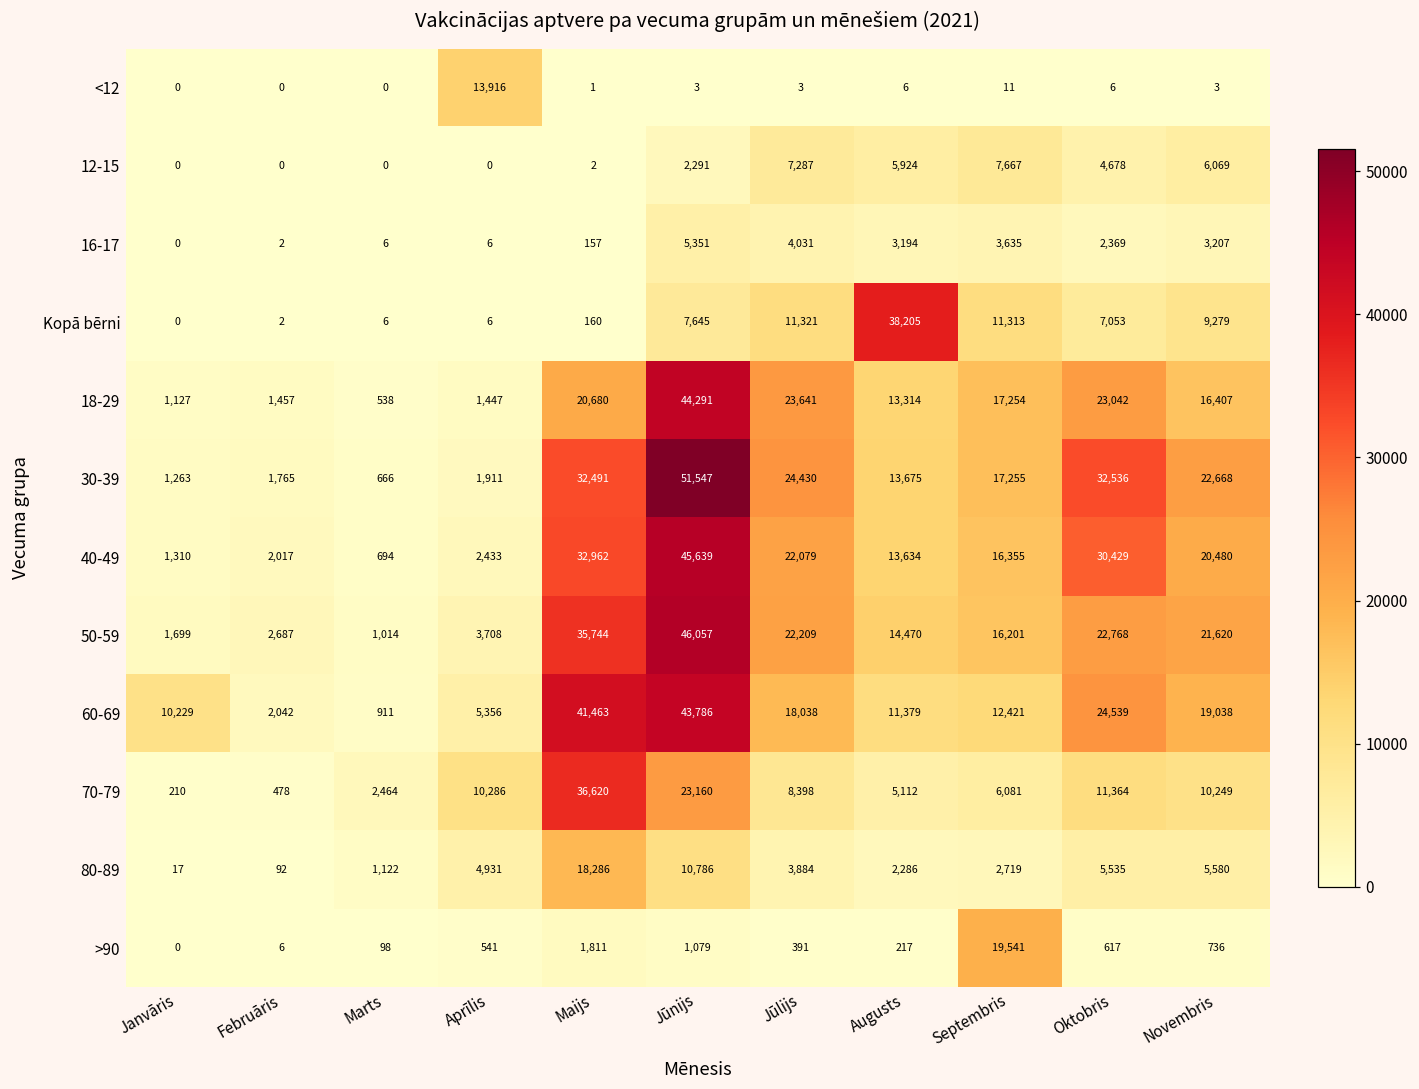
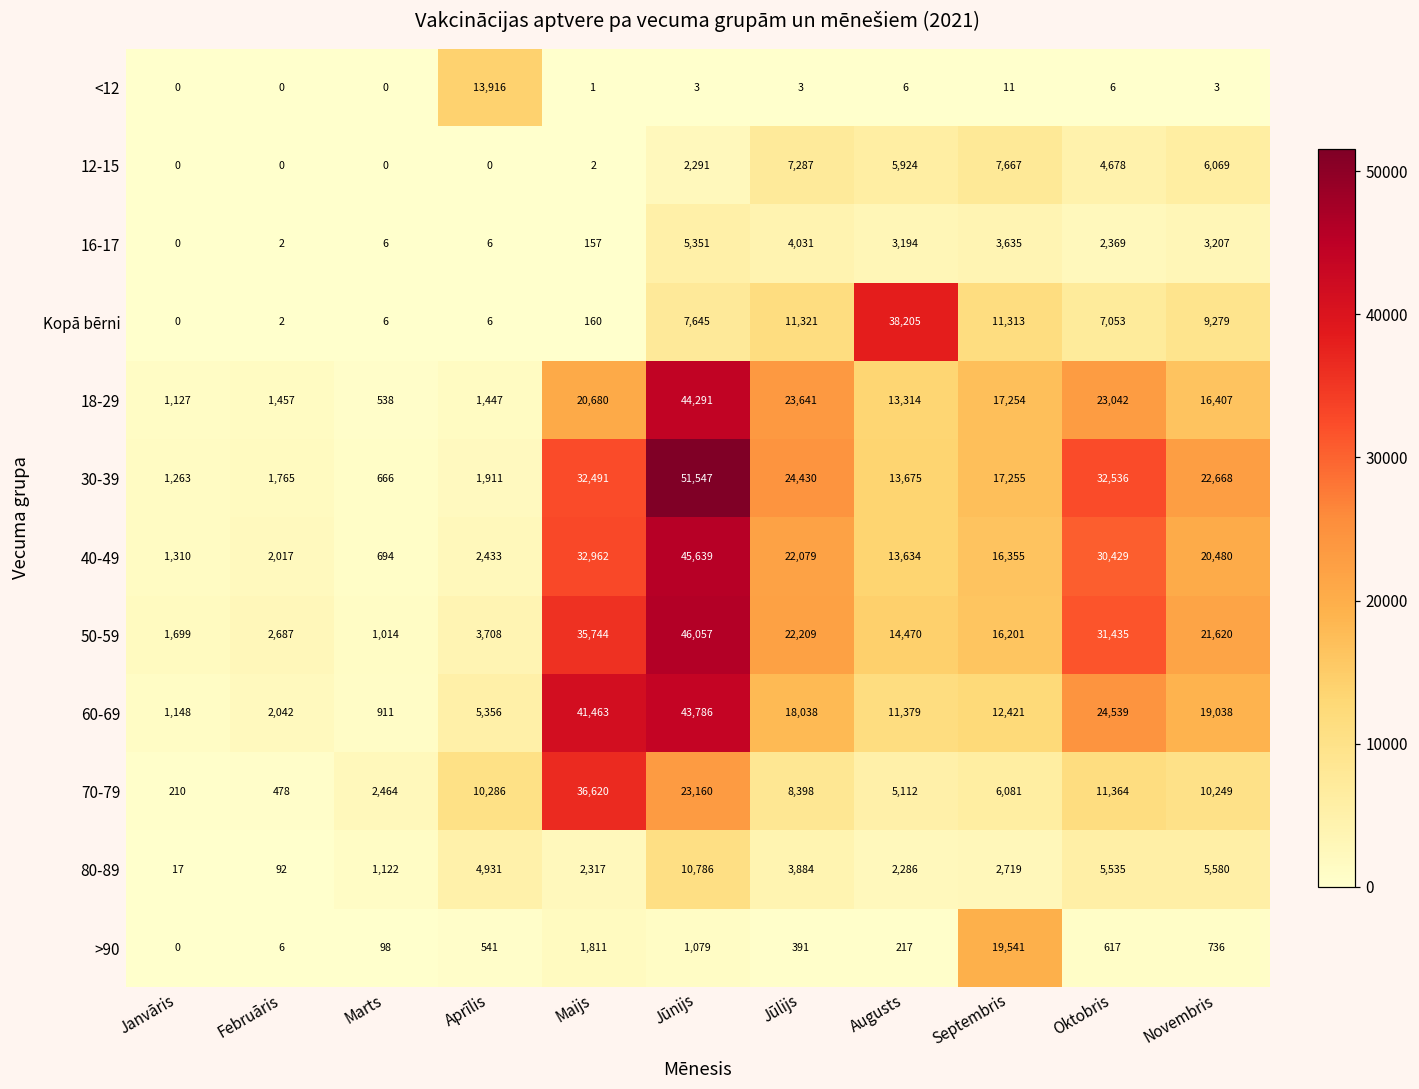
  {
    "<12": {
      "Janvāris": "0",
      "Februāris": "0",
      "Marts": "0",
      "Aprīlis": "13,916",
      "Maijs": "1",
      "Jūnijs": "3",
      "Jūlijs": "3",
      "Augusts": "6",
      "Septembris": "11",
      "Oktobris": "6",
      "Novembris": "3"
    },
    "12-15": {
      "Janvāris": "0",
      "Februāris": "0",
      "Marts": "0",
      "Aprīlis": "0",
      "Maijs": "2",
      "Jūnijs": "2,291",
      "Jūlijs": "7,287",
      "Augusts": "5,924",
      "Septembris": "7,667",
      "Oktobris": "4,678",
      "Novembris": "6,069"
    },
    "16-17": {
      "Janvāris": "0",
      "Februāris": "2",
      "Marts": "6",
      "Aprīlis": "6",
      "Maijs": "157",
      "Jūnijs": "5,351",
      "Jūlijs": "4,031",
      "Augusts": "3,194",
      "Septembris": "3,635",
      "Oktobris": "2,369",
      "Novembris": "3,207"
    },
    "Kopā bērni": {
      "Janvāris": "0",
      "Februāris": "2",
      "Marts": "6",
      "Aprīlis": "6",
      "Maijs": "160",
      "Jūnijs": "7,645",
      "Jūlijs": "11,321",
      "Augusts": "38,205",
      "Septembris": "11,313",
      "Oktobris": "7,053",
      "Novembris": "9,279"
    },
    "18-29": {
      "Janvāris": "1,127",
      "Februāris": "1,457",
      "Marts": "538",
      "Aprīlis": "1,447",
      "Maijs": "20,680",
      "Jūnijs": "44,291",
      "Jūlijs": "23,641",
      "Augusts": "13,314",
      "Septembris": "17,254",
      "Oktobris": "23,042",
      "Novembris": "16,407"
    },
    "30-39": {
      "Janvāris": "1,263",
      "Februāris": "1,765",
      "Marts": "666",
      "Aprīlis": "1,911",
      "Maijs": "32,491",
      "Jūnijs": "51,547",
      "Jūlijs": "24,430",
      "Augusts": "13,675",
      "Septembris": "17,255",
      "Oktobris": "32,536",
      "Novembris": "22,668"
    },
    "40-49": {
      "Janvāris": "1,310",
      "Februāris": "2,017",
      "Marts": "694",
      "Aprīlis": "2,433",
      "Maijs": "32,962",
      "Jūnijs": "45,639",
      "Jūlijs": "22,079",
      "Augusts": "13,634",
      "Septembris": "16,355",
      "Oktobris": "30,429",
      "Novembris": "20,480"
    },
    "50-59": {
      "Janvāris": "1,699",
      "Februāris": "2,687",
      "Marts": "1,014",
      "Aprīlis": "3,708",
      "Maijs": "35,744",
      "Jūnijs": "46,057",
      "Jūlijs": "22,209",
      "Augusts": "14,470",
      "Septembris": "16,201",
-     "Oktobris": "22,768",
+     "Oktobris": "31,435",
      "Novembris": "21,620"
    },
    "60-69": {
-     "Janvāris": "10,229",
+     "Janvāris": "1,148",
      "Februāris": "2,042",
      "Marts": "911",
      "Aprīlis": "5,356",
      "Maijs": "41,463",
      "Jūnijs": "43,786",
      "Jūlijs": "18,038",
      "Augusts": "11,379",
      "Septembris": "12,421",
      "Oktobris": "24,539",
      "Novembris": "19,038"
    },
    "70-79": {
      "Janvāris": "210",
      "Februāris": "478",
      "Marts": "2,464",
      "Aprīlis": "10,286",
      "Maijs": "36,620",
      "Jūnijs": "23,160",
      "Jūlijs": "8,398",
      "Augusts": "5,112",
      "Septembris": "6,081",
      "Oktobris": "11,364",
      "Novembris": "10,249"
    },
    "80-89": {
      "Janvāris": "17",
      "Februāris": "92",
      "Marts": "1,122",
      "Aprīlis": "4,931",
-     "Maijs": "18,286",
+     "Maijs": "2,317",
      "Jūnijs": "10,786",
      "Jūlijs": "3,884",
      "Augusts": "2,286",
      "Septembris": "2,719",
      "Oktobris": "5,535",
      "Novembris": "5,580"
    },
    ">90": {
      "Janvāris": "0",
      "Februāris": "6",
      "Marts": "98",
      "Aprīlis": "541",
      "Maijs": "1,811",
      "Jūnijs": "1,079",
      "Jūlijs": "391",
      "Augusts": "217",
      "Septembris": "19,541",
      "Oktobris": "617",
      "Novembris": "736"
    }
  }
